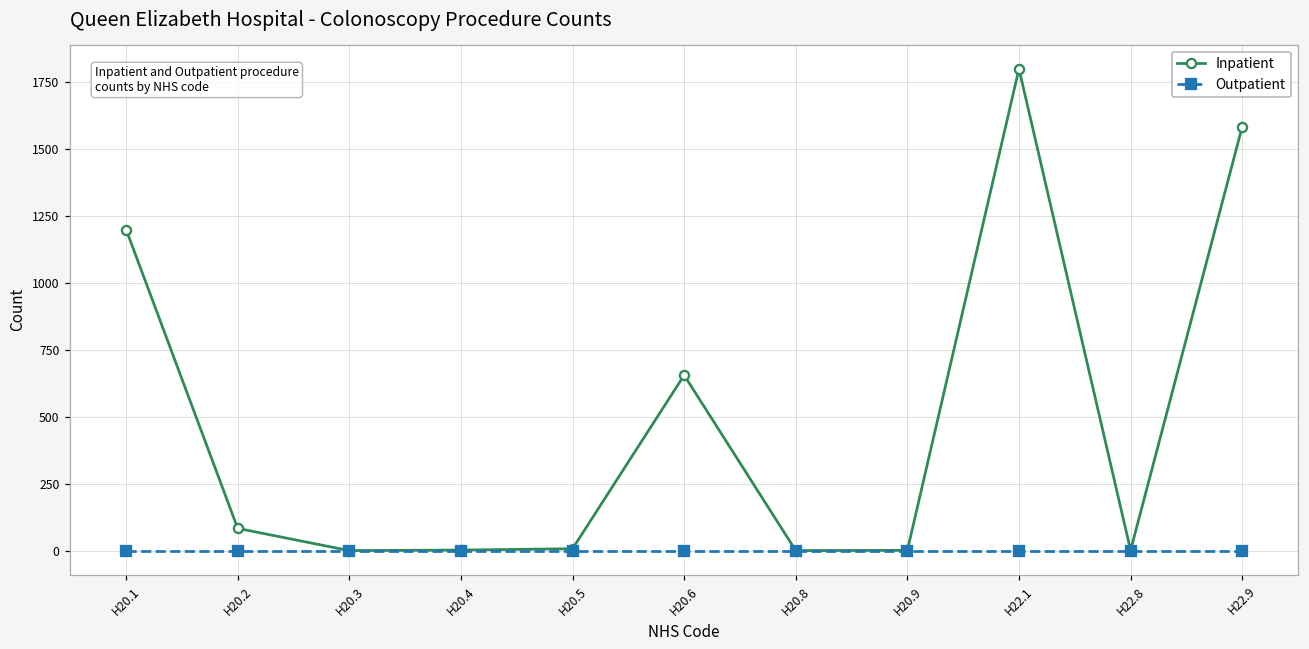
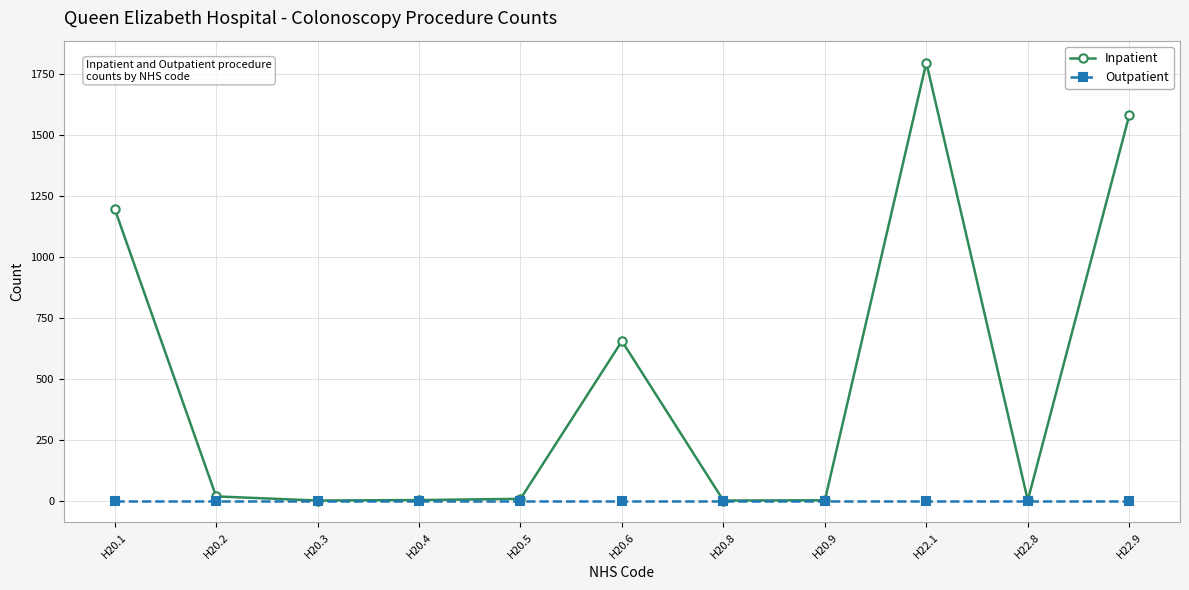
  {
    "Inpatient": {
      "H20.1": 1200,
-     "H20.2": 80,
+     "H20.2": 20,
      "H20.6": 660,
      "H22.1": 1800,
      "H22.9": 1580
    },
    "Outpatient": {
      "H20.1": 0,
      "H20.2": 0,
      "H20.6": 0,
      "H22.1": 0,
      "H22.9": 0
    }
  }
